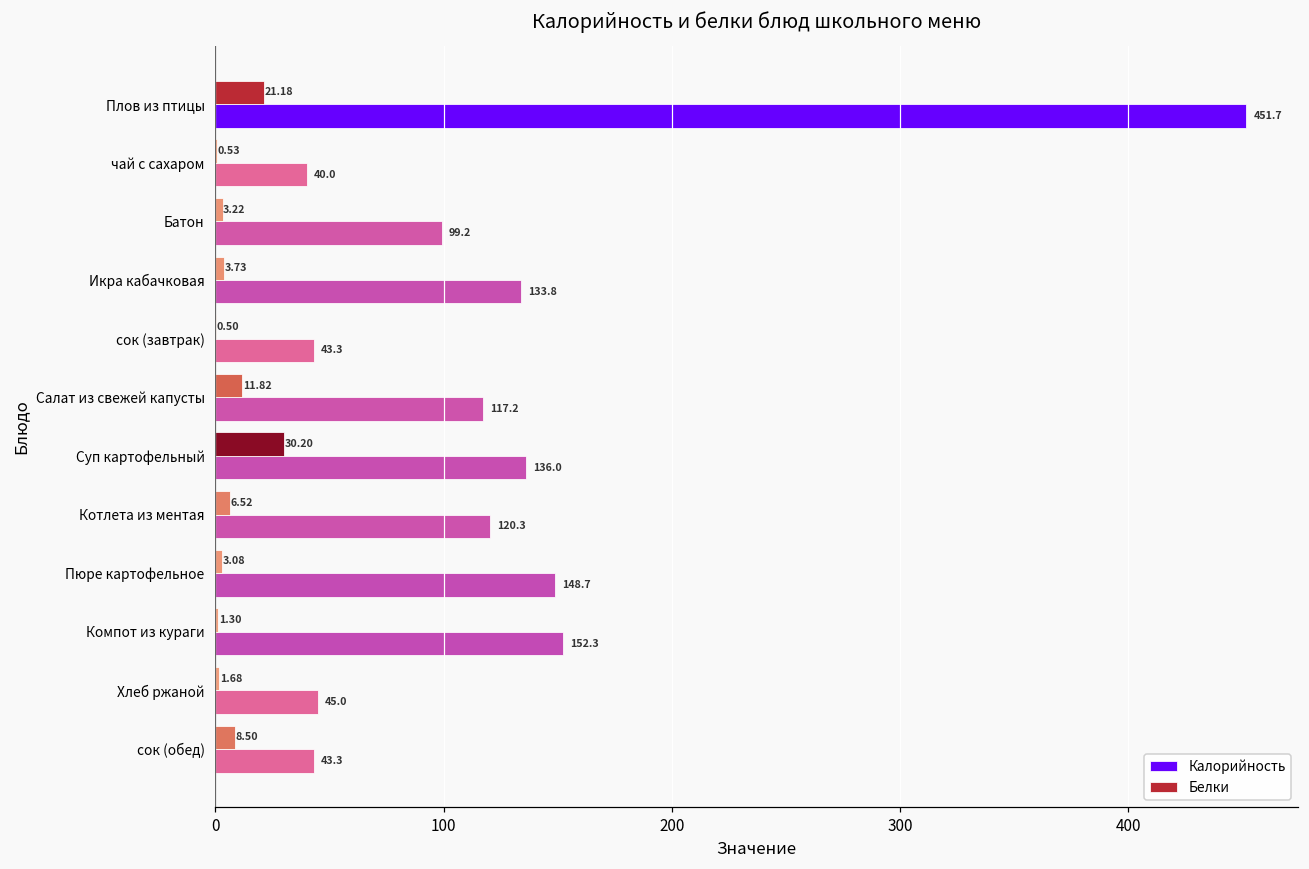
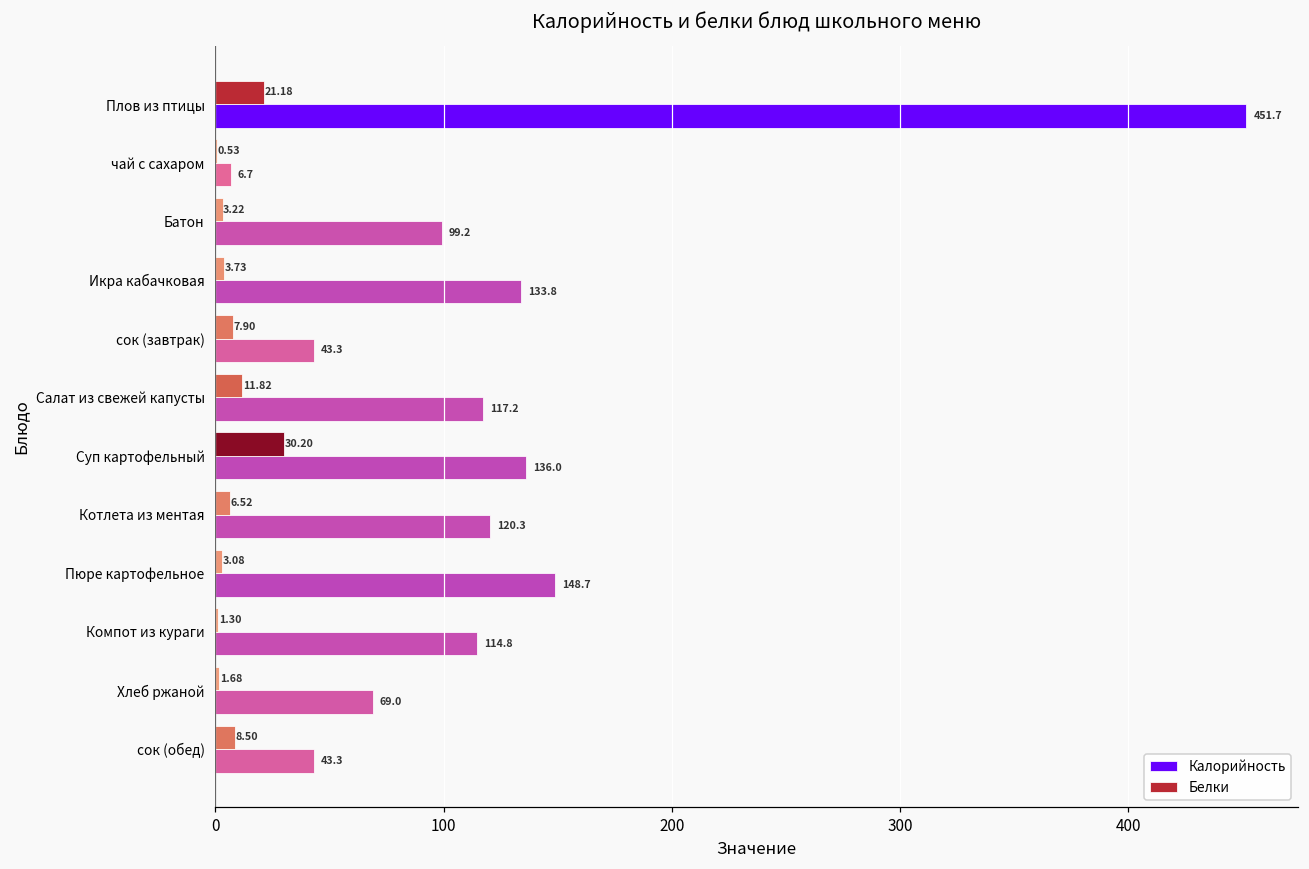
  {
    "Калорийность": {
      "Плов из птицы": 451.7,
-     "чай с сахаром": 40.0,
+     "чай с сахаром": 6.7,
      "Батон": 99.2,
      "Икра кабачковая": 133.8,
      "сок (завтрак)": 43.3,
      "Салат из свежей капусты": 117.2,
      "Суп картофельный": 136.0,
      "Котлета из ментая": 120.3,
      "Пюре картофельное": 148.7,
-     "Компот из кураги": 152.3,
-     "Хлеб ржаной": 45.0,
+     "Компот из кураги": 114.8,
+     "Хлеб ржаной": 69.0,
      "сок (обед)": 43.3
    },
    "Белки": {
      "Плов из птицы": 21.18,
      "чай с сахаром": 0.53,
      "Батон": 3.22,
      "Икра кабачковая": 3.73,
-     "сок (завтрак)": 0.50,
+     "сок (завтрак)": 7.90,
      "Салат из свежей капусты": 11.82,
      "Суп картофельный": 30.20,
      "Котлета из ментая": 6.52,
      "Пюре картофельное": 3.08,
      "Компот из кураги": 1.30,
      "Хлеб ржаной": 1.68,
      "сок (обед)": 8.50
    }
  }
